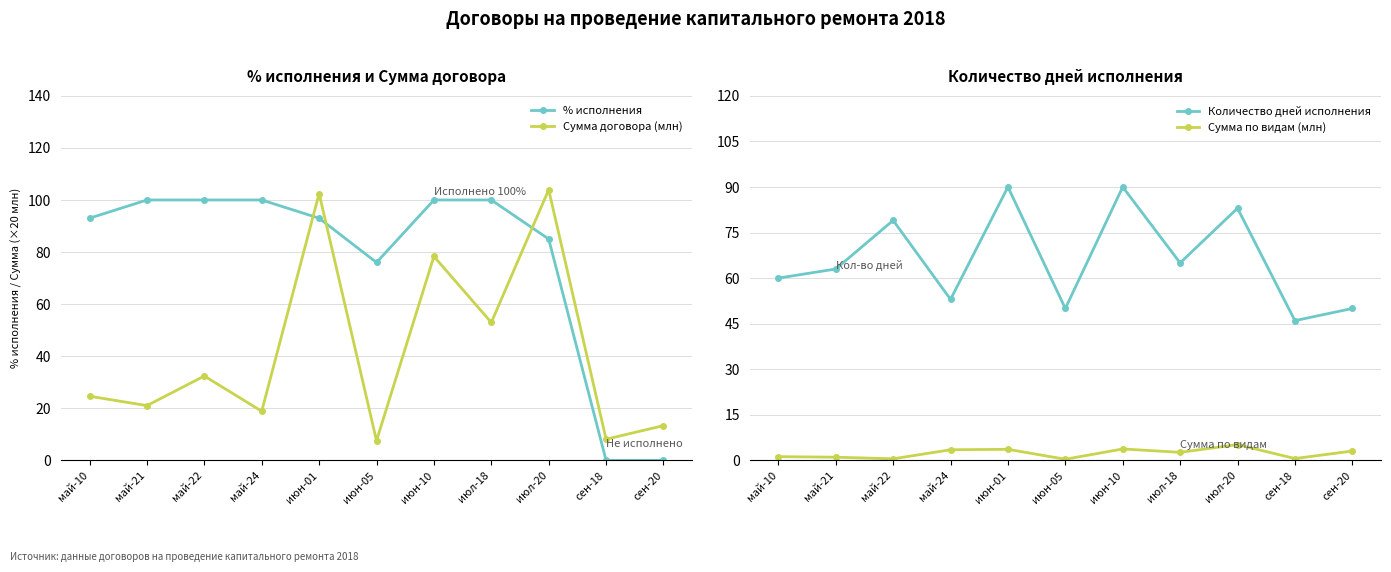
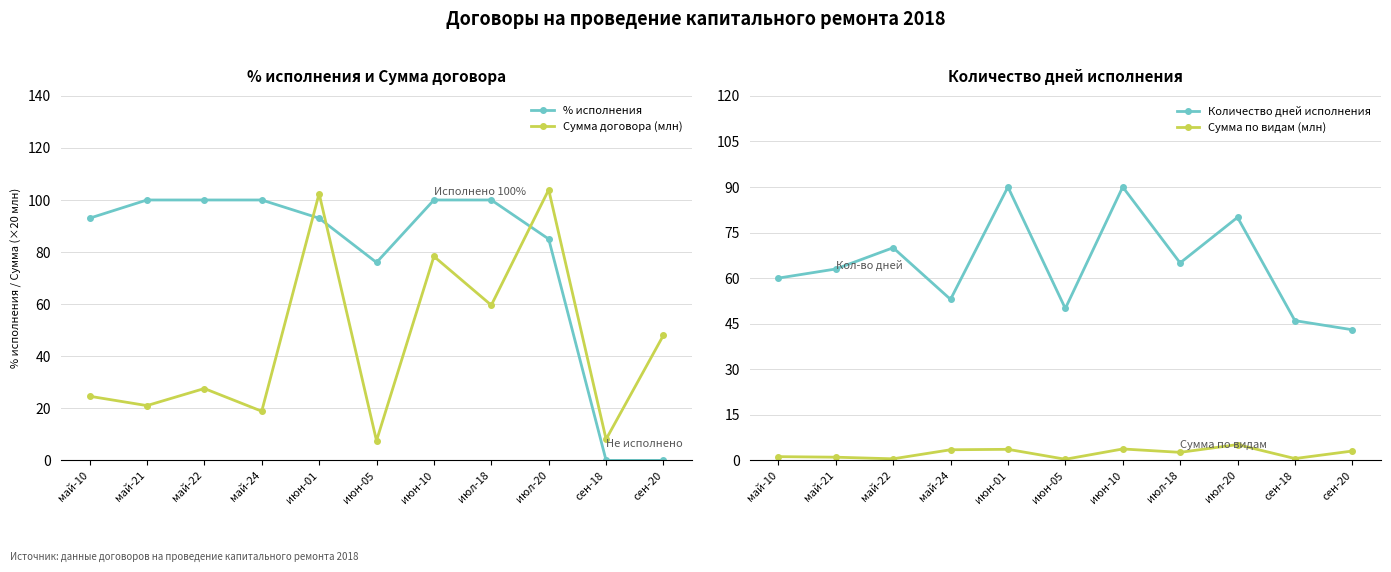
  {
    "% исполнения и Сумма договора": {
      "% исполнения": {
        "июн-10": "100%",
        "июл-18": "100%"
      },
      "Сумма договора (млн)": {
        "май-10": "25",
        "май-21": "21",
-       "май-22": "32",
+       "май-22": "28",
        "май-24": "19",
        "июн-01": "102",
        "июн-05": "8",
        "июн-10": "78",
-       "июл-18": "53",
+       "июл-18": "60",
        "июл-20": "104",
        "сен-18": "8",
-       "сен-20": "13"
+       "сен-20": "48"
      }
    },
    "Количество дней исполнения": {
      "Количество дней исполнения": {
        "май-10": "60",
        "май-21": "63",
-       "май-22": "79",
+       "май-22": "70",
        "май-24": "53",
        "июн-01": "90",
        "июн-05": "50",
        "июн-10": "90",
        "июл-18": "65",
-       "июл-20": "83",
+       "июл-20": "80",
        "сен-18": "46",
-       "сен-20": "50"
+       "сен-20": "43"
      },
      "Сумма по видам (млн)": {
        "май-10": "1",
        "май-21": "1",
        "май-22": "1",
        "май-24": "3",
        "июн-01": "4",
        "июн-05": "0",
        "июн-10": "4",
        "июл-18": "3",
        "июл-20": "5",
        "сен-18": "1",
        "сен-20": "3"
      }
    }
  }
